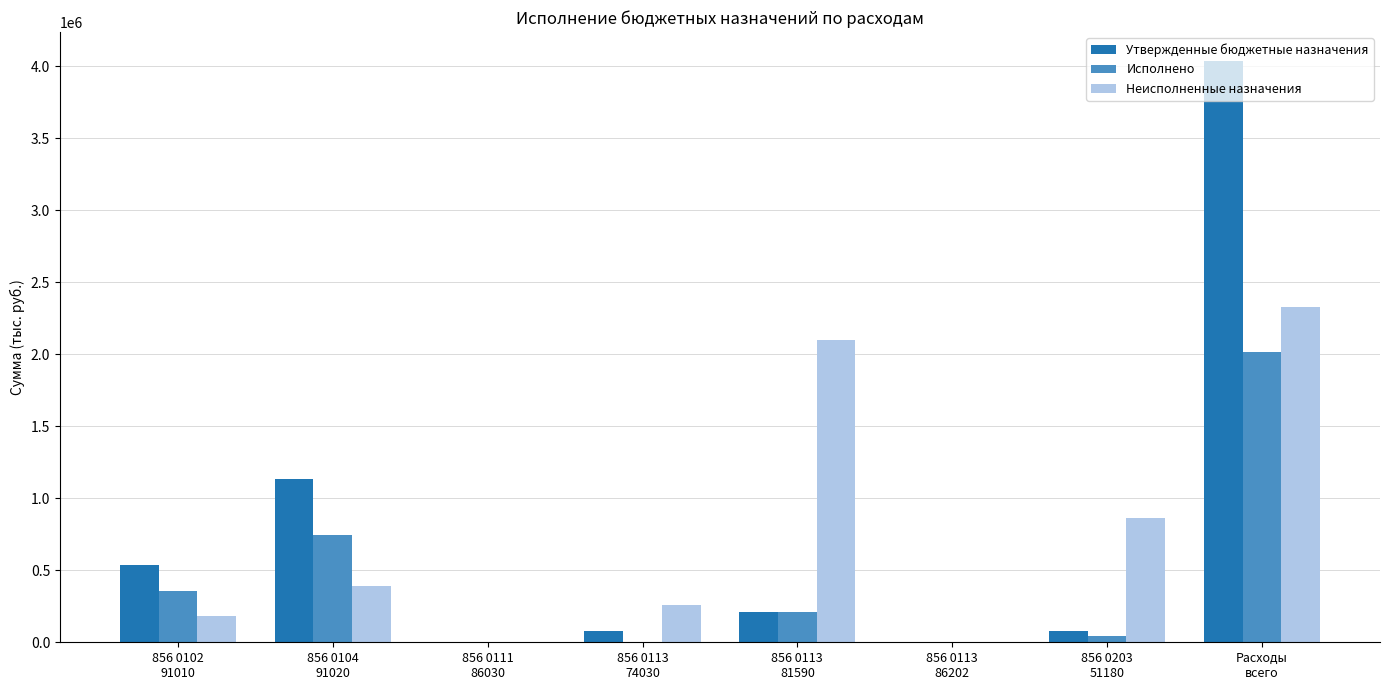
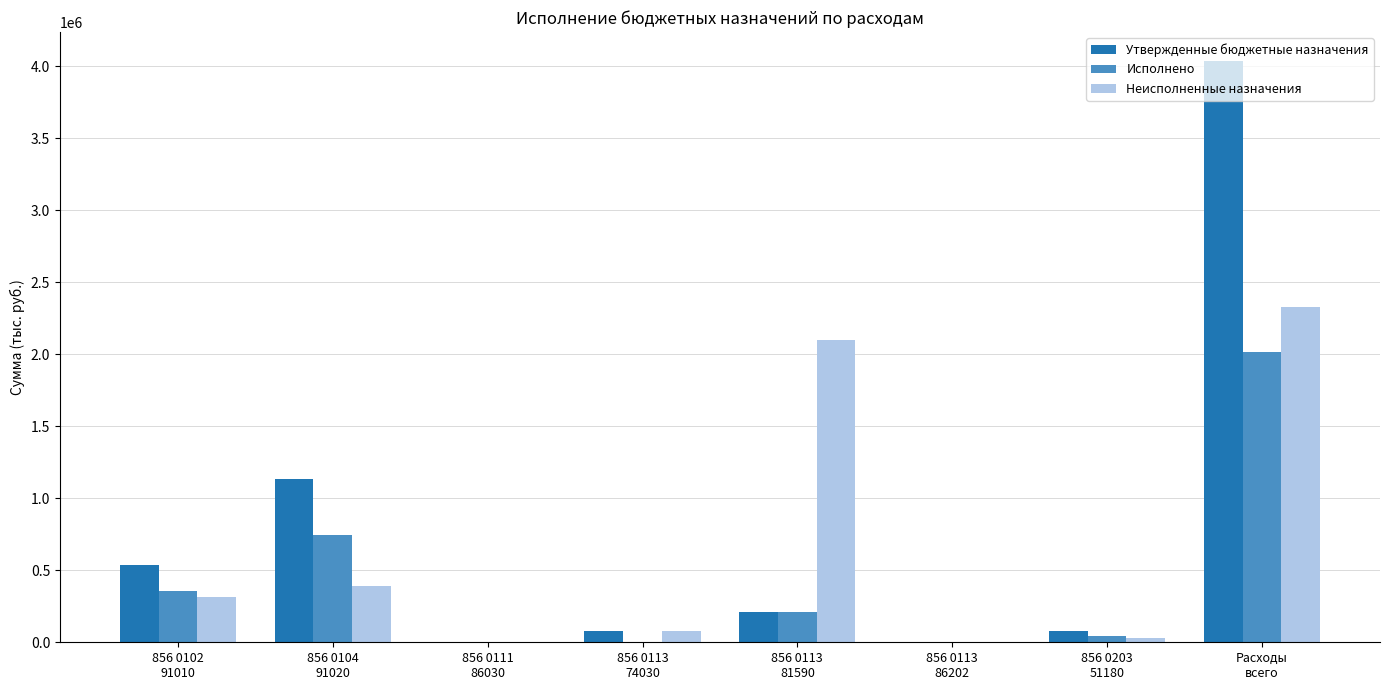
  {
    "Неисполненные назначения": {
-     "856 0102 91010": 180000,
+     "856 0102 91010": 310000,
      "856 0104 91020": 390000,
-     "856 0113 74030": 260000,
+     "856 0113 74030": 80000,
      "856 0113 81590": 2100000,
-     "856 0203 51180": 860000,
+     "856 0203 51180": 30000,
      "Расходы всего": 2330000
    }
  }
